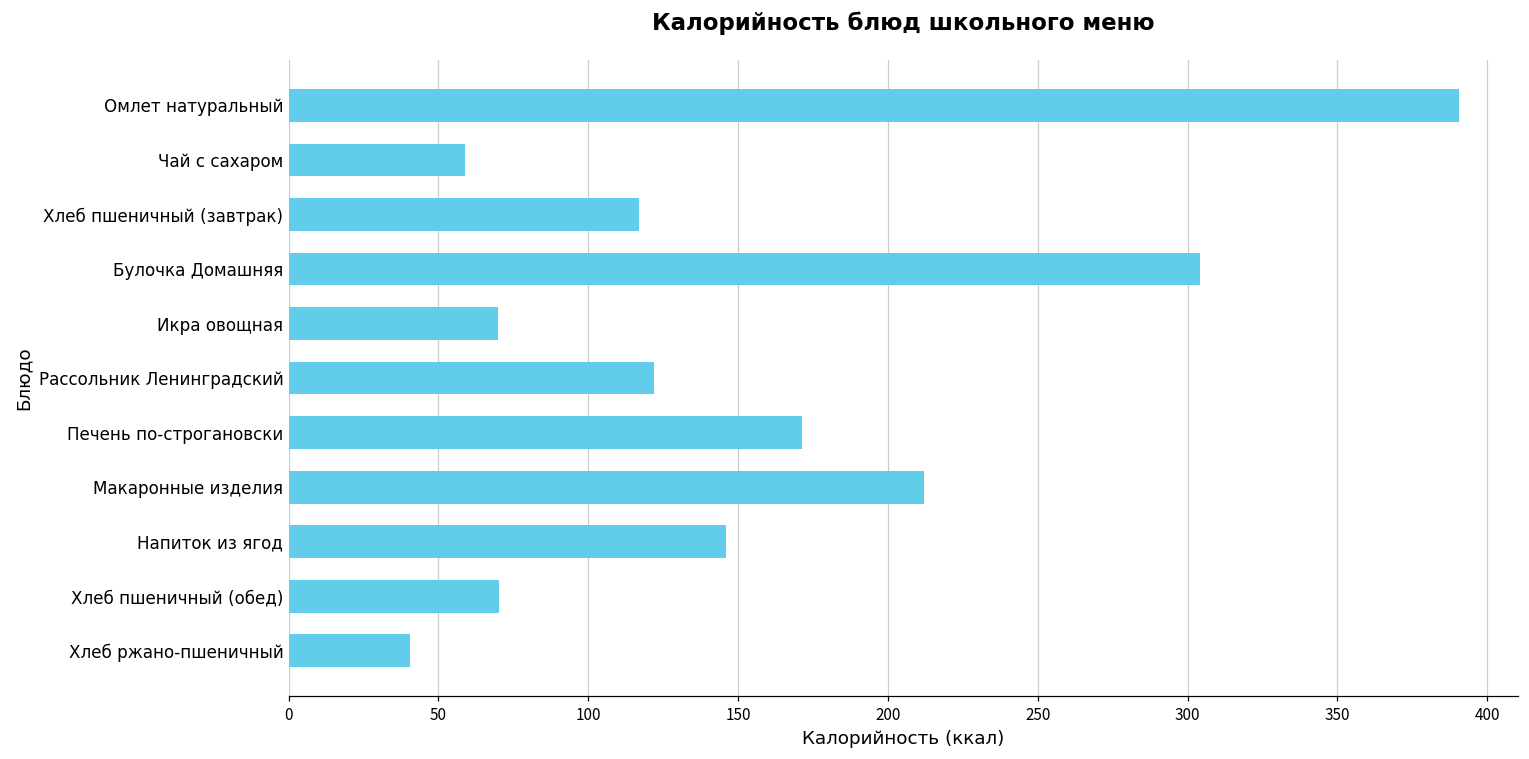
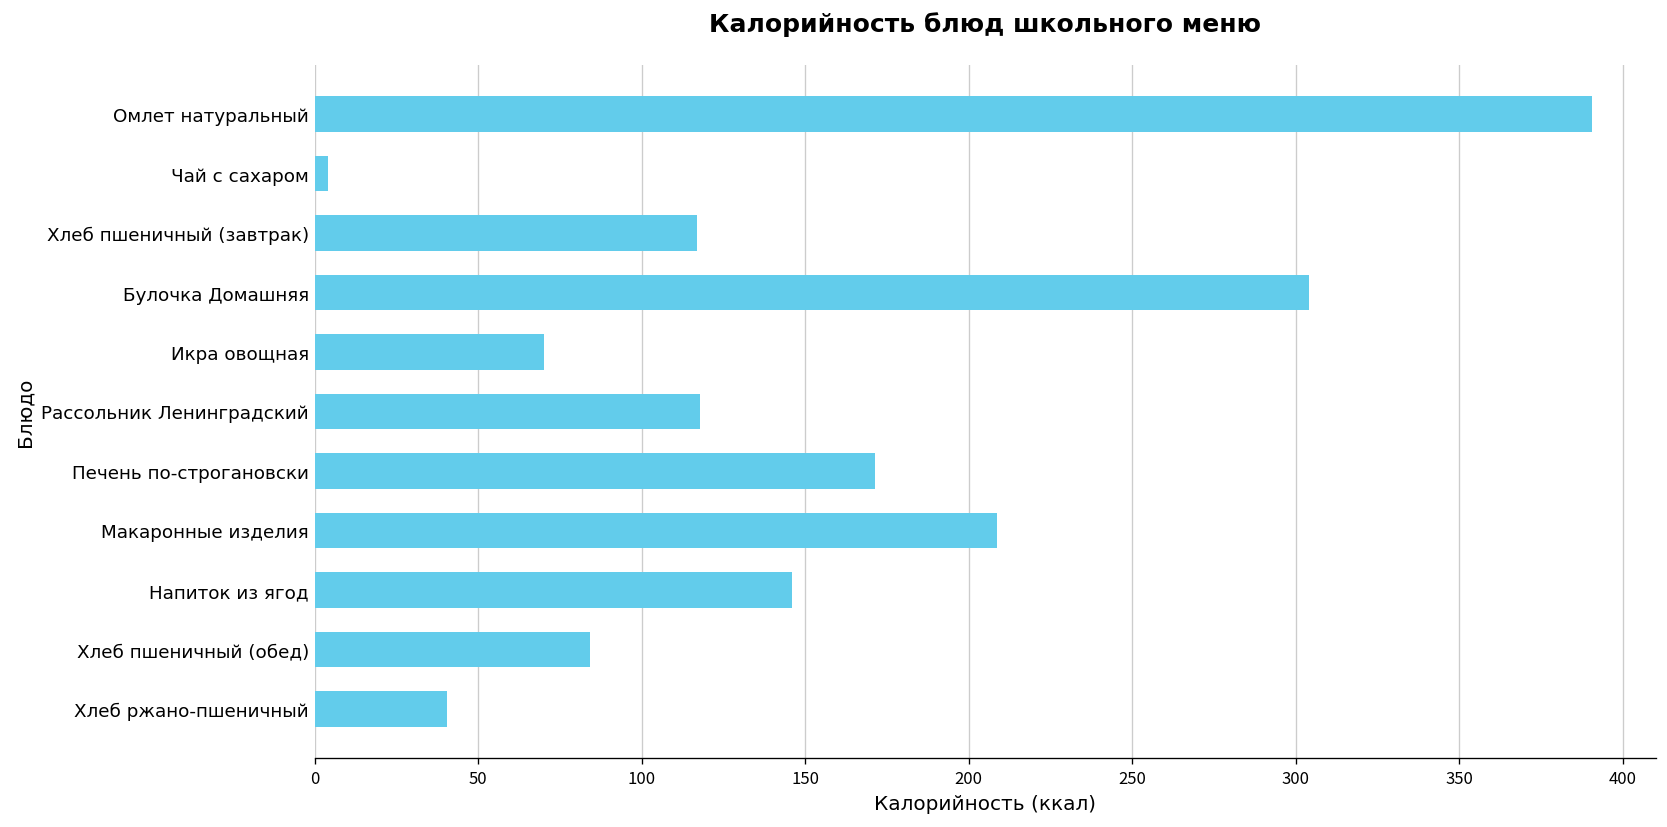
  {
    "Омлет натуральный": 391,
-   "Чай с сахаром": 59,
+   "Чай с сахаром": 4,
    "Хлеб пшеничный (завтрак)": 117,
    "Булочка Домашняя": 304,
    "Икра овощная": 70,
-   "Рассольник Ленинградский": 122,
+   "Рассольник Ленинградский": 118,
    "Печень по-строгановски": 171,
-   "Макаронные изделия": 212,
+   "Макаронные изделия": 209,
    "Напиток из ягод": 146,
-   "Хлеб пшеничный (обед)": 70,
+   "Хлеб пшеничный (обед)": 84,
    "Хлеб ржано-пшеничный": 40
  }
